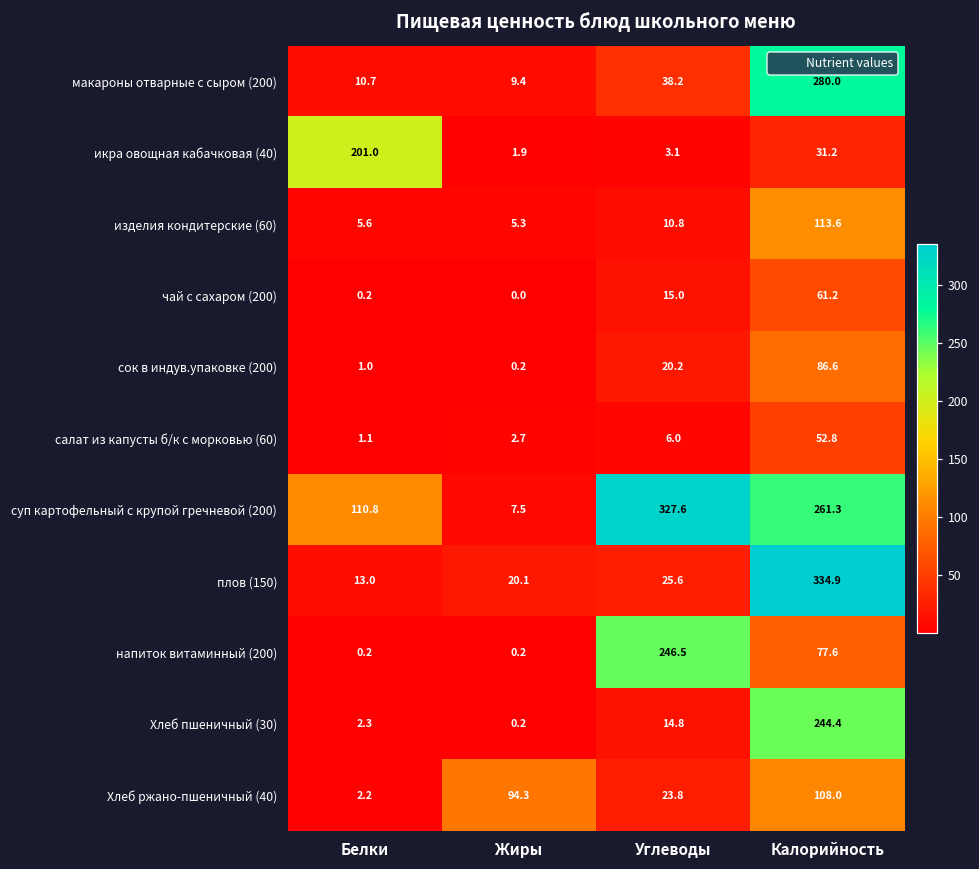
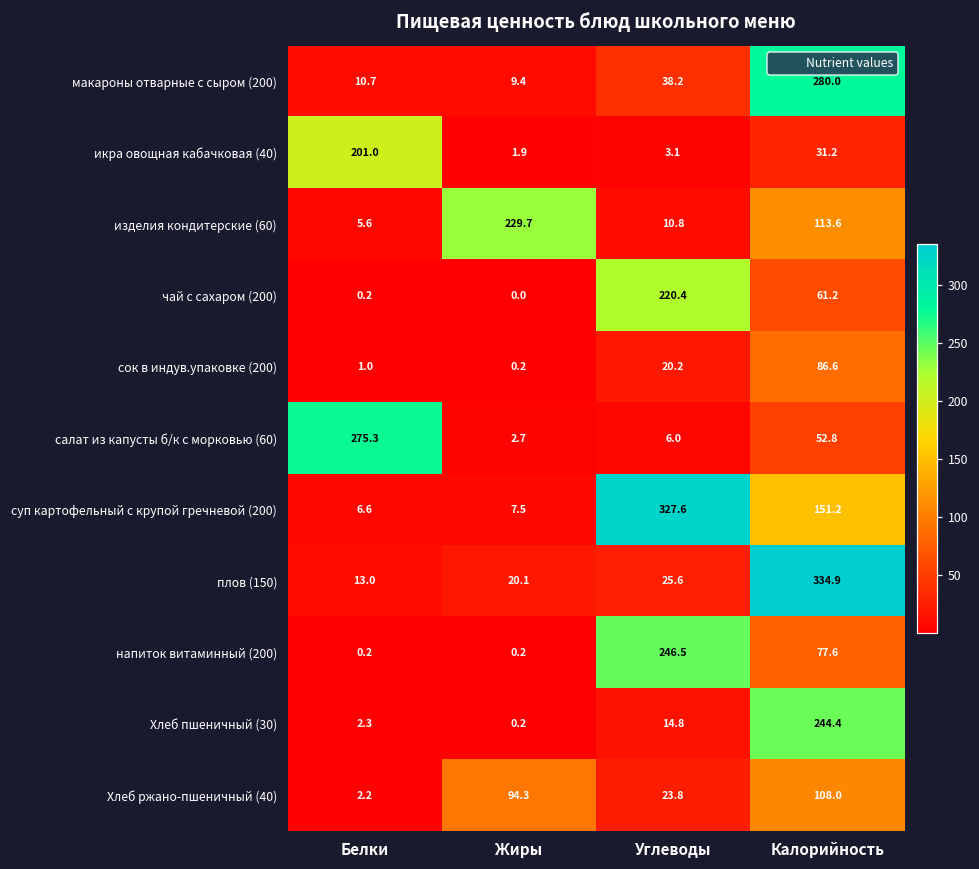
  {
    "макароны отварные с сыром (200)": {
      "Белки": 10.7,
      "Жиры": 9.4,
      "Углеводы": 38.2,
      "Калорийность": 280.0
    },
    "икра овощная кабачковая (40)": {
      "Белки": 201.0,
      "Жиры": 1.9,
      "Углеводы": 3.1,
      "Калорийность": 31.2
    },
    "изделия кондитерские (60)": {
      "Белки": 5.6,
-     "Жиры": 5.3,
+     "Жиры": 229.7,
      "Углеводы": 10.8,
      "Калорийность": 113.6
    },
    "чай с сахаром (200)": {
      "Белки": 0.2,
      "Жиры": 0.0,
-     "Углеводы": 15.0,
+     "Углеводы": 220.4,
      "Калорийность": 61.2
    },
    "сок в индув.упаковке (200)": {
      "Белки": 1.0,
      "Жиры": 0.2,
      "Углеводы": 20.2,
      "Калорийность": 86.6
    },
    "салат из капусты б/к с морковью (60)": {
-     "Белки": 1.1,
+     "Белки": 275.3,
      "Жиры": 2.7,
      "Углеводы": 6.0,
      "Калорийность": 52.8
    },
    "суп картофельный с крупой гречневой (200)": {
-     "Белки": 110.8,
+     "Белки": 6.6,
      "Жиры": 7.5,
      "Углеводы": 327.6,
-     "Калорийность": 261.3
+     "Калорийность": 151.2
    },
    "плов (150)": {
      "Белки": 13.0,
      "Жиры": 20.1,
      "Углеводы": 25.6,
      "Калорийность": 334.9
    },
    "напиток витаминный (200)": {
      "Белки": 0.2,
      "Жиры": 0.2,
      "Углеводы": 246.5,
      "Калорийность": 77.6
    },
    "Хлеб пшеничный (30)": {
      "Белки": 2.3,
      "Жиры": 0.2,
      "Углеводы": 14.8,
      "Калорийность": 244.4
    },
    "Хлеб ржано-пшеничный (40)": {
      "Белки": 2.2,
      "Жиры": 94.3,
      "Углеводы": 23.8,
      "Калорийность": 108.0
    }
  }
